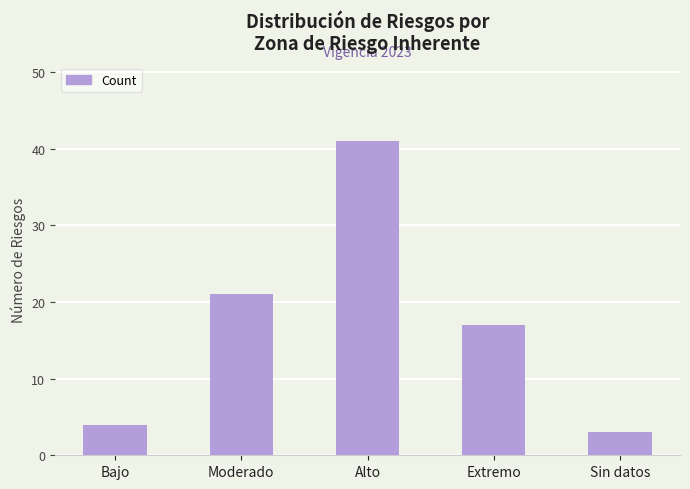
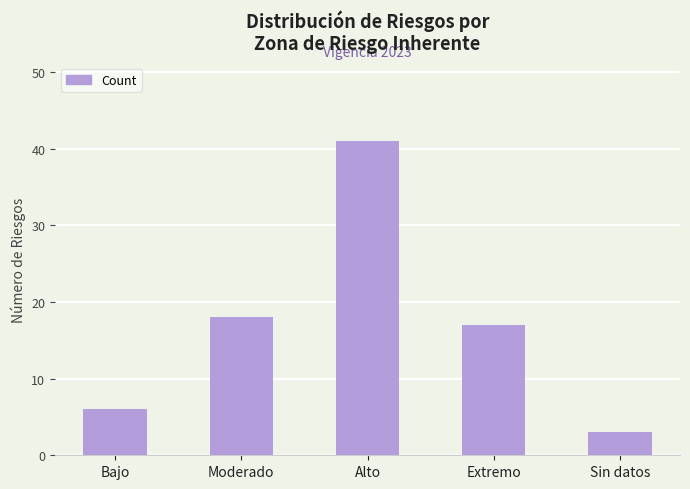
  {
-   "Bajo": 4,
-   "Moderado": 21,
+   "Bajo": 6,
+   "Moderado": 18,
    "Alto": 41,
    "Extremo": 17,
    "Sin datos": 3
  }
